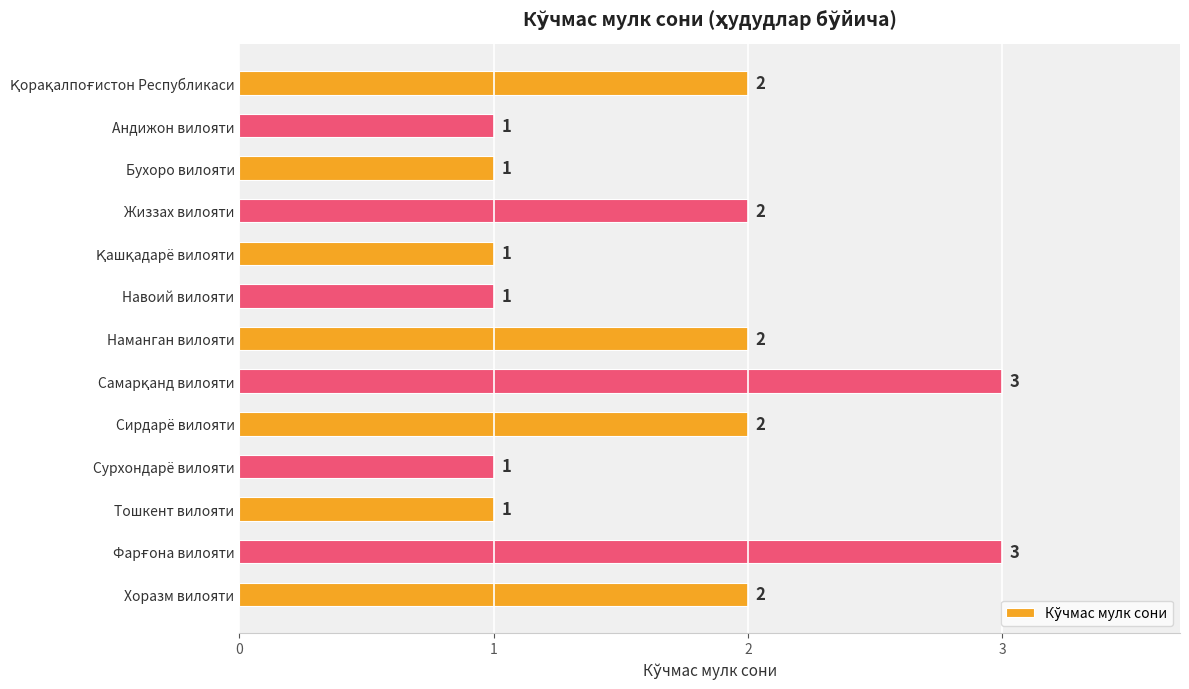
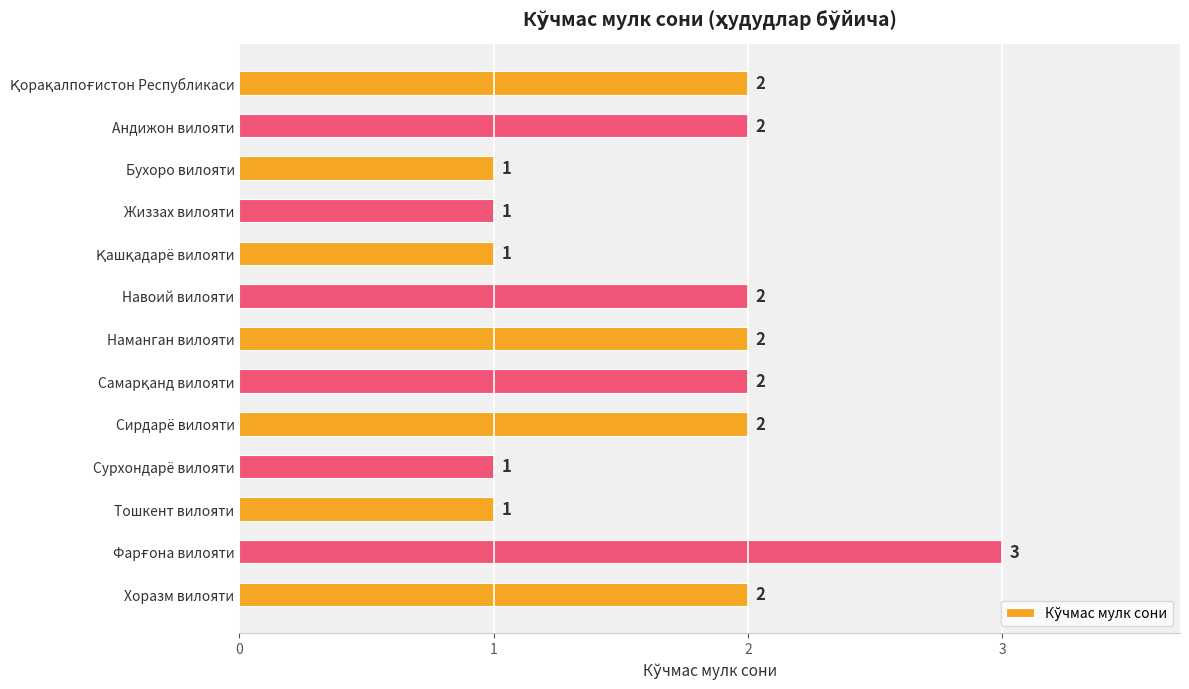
  {
    "Қорақалпоғистон Республикаси": 2,
-   "Андижон вилояти": 1,
+   "Андижон вилояти": 2,
    "Бухоро вилояти": 1,
-   "Жиззах вилояти": 2,
+   "Жиззах вилояти": 1,
    "Қашқадарё вилояти": 1,
-   "Навоий вилояти": 1,
+   "Навоий вилояти": 2,
    "Наманган вилояти": 2,
-   "Самарқанд вилояти": 3,
+   "Самарқанд вилояти": 2,
    "Сирдарё вилояти": 2,
    "Сурхондарё вилояти": 1,
    "Тошкент вилояти": 1,
    "Фарғона вилояти": 3,
    "Хоразм вилояти": 2
  }
